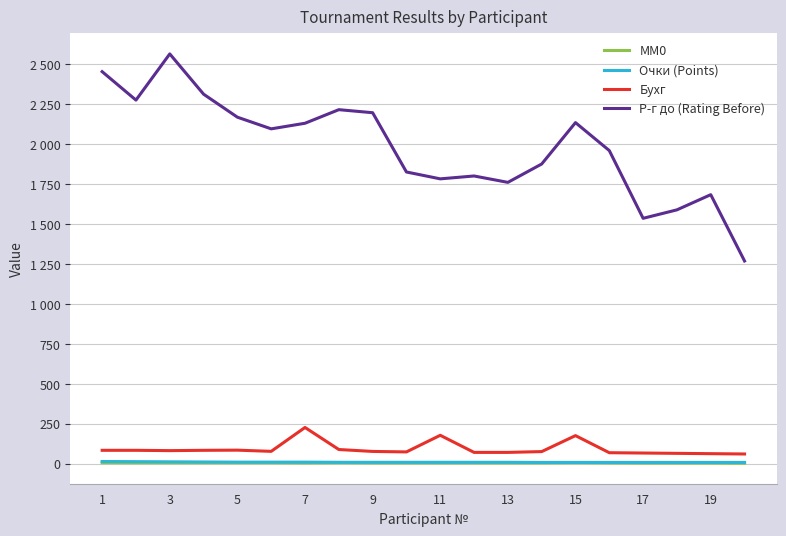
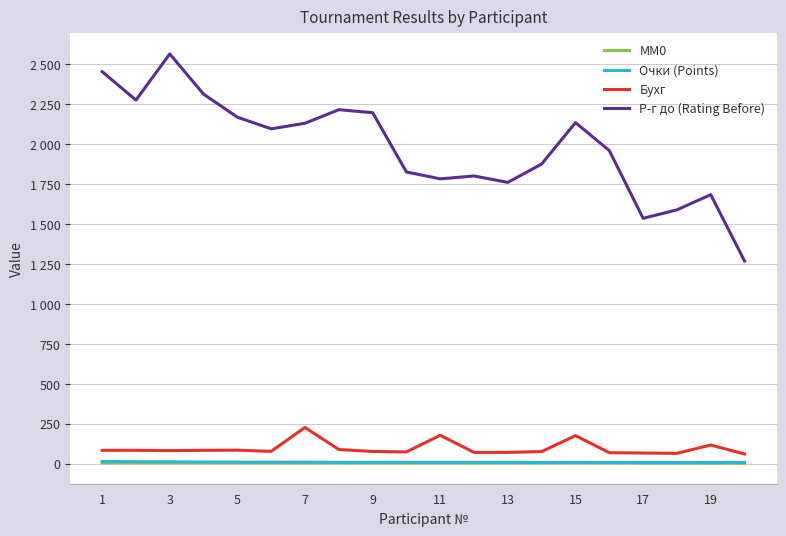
  {
    "Бухг": {
      "1": 80,
      "3": 80,
      "5": 90,
      "7": 230,
      "9": 80,
      "11": 180,
      "13": 70,
      "15": 180,
      "17": 70,
-     "19": 60
+     "19": 120
    },
    "Р-г до (Rating Before)": {
      "1": 2450,
      "3": 2570,
      "5": 2170,
      "7": 2130,
      "9": 2200,
      "11": 1780,
      "13": 1760,
      "15": 2140,
      "17": 1540,
      "19": 1680
    }
  }
